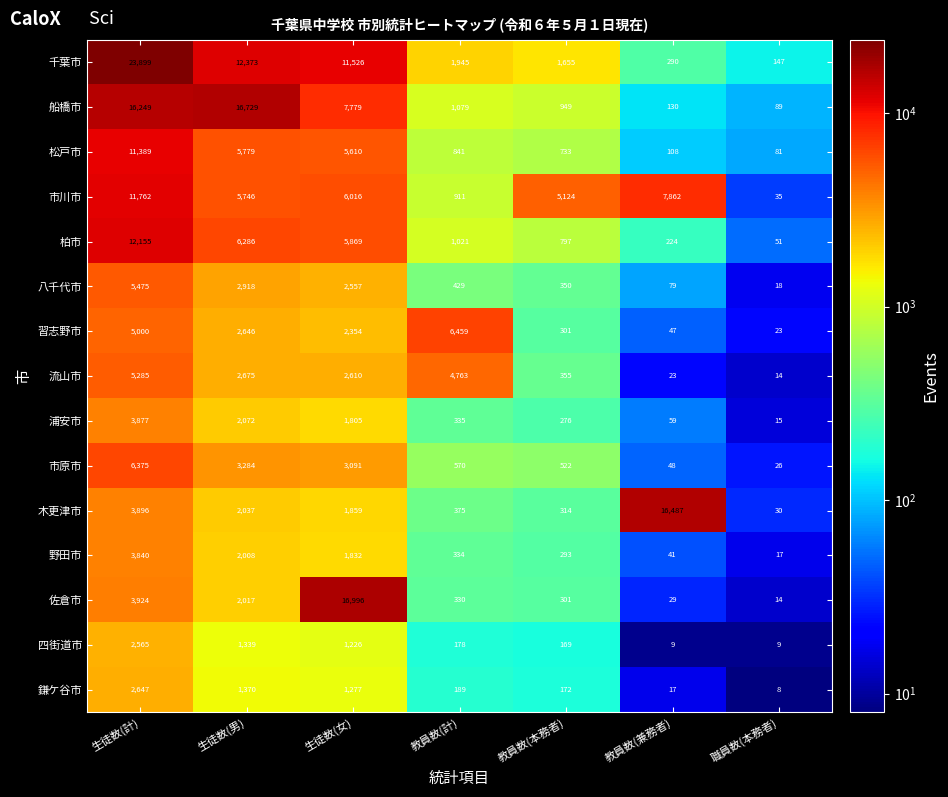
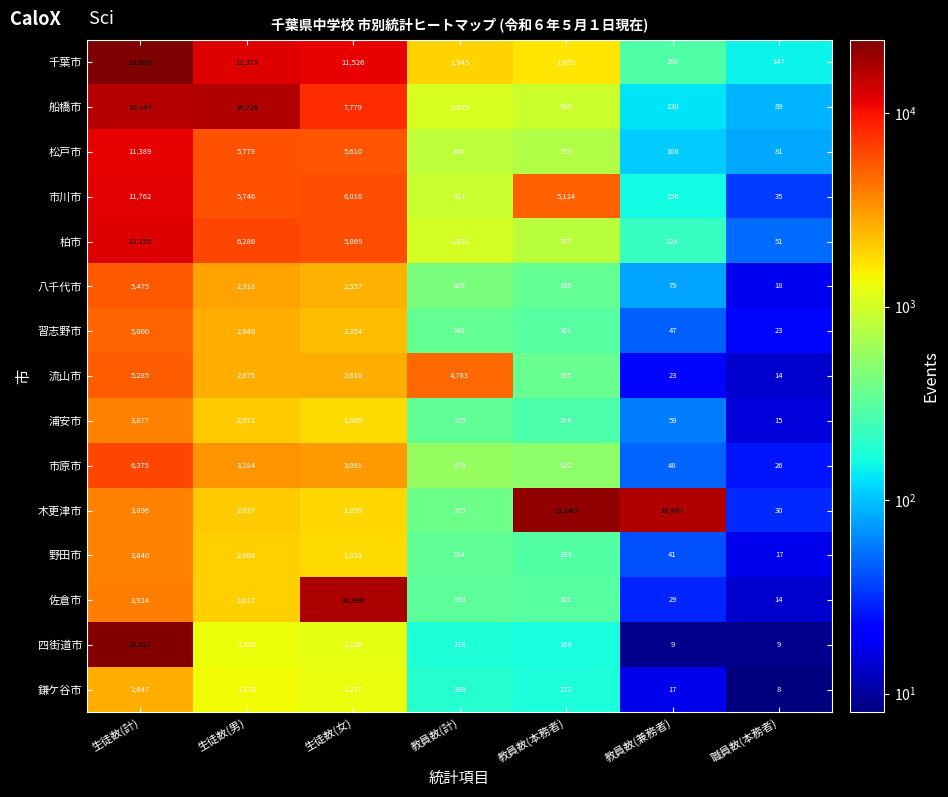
  {
    "千葉市": {
      "生徒数(計)": "23,899",
      "生徒数(男)": "12,373",
      "生徒数(女)": "11,526",
      "教員数(計)": "1,945",
      "教員数(本務者)": "1,655",
      "教員数(兼務者)": "290",
      "職員数(本務者)": "147"
    },
    "船橋市": {
      "生徒数(計)": "16,249",
      "生徒数(男)": "16,729",
      "生徒数(女)": "7,779",
      "教員数(計)": "1,079",
      "教員数(本務者)": "949",
      "教員数(兼務者)": "130",
      "職員数(本務者)": "89"
    },
    "松戸市": {
      "生徒数(計)": "11,389",
      "生徒数(男)": "5,779",
      "生徒数(女)": "5,610",
      "教員数(計)": "841",
      "教員数(本務者)": "733",
      "教員数(兼務者)": "108",
      "職員数(本務者)": "81"
    },
    "市川市": {
      "生徒数(計)": "11,762",
      "生徒数(男)": "5,746",
      "生徒数(女)": "6,016",
      "教員数(計)": "911",
      "教員数(本務者)": "5,124",
-     "教員数(兼務者)": "7,862",
+     "教員数(兼務者)": "156",
      "職員数(本務者)": "35"
    },
    "柏市": {
      "生徒数(計)": "12,155",
      "生徒数(男)": "6,286",
      "生徒数(女)": "5,869",
      "教員数(計)": "1,021",
      "教員数(本務者)": "797",
      "教員数(兼務者)": "224",
      "職員数(本務者)": "51"
    },
    "八千代市": {
      "生徒数(計)": "5,475",
      "生徒数(男)": "2,918",
      "生徒数(女)": "2,557",
      "教員数(計)": "429",
      "教員数(本務者)": "350",
      "教員数(兼務者)": "79",
      "職員数(本務者)": "18"
    },
    "習志野市": {
      "生徒数(計)": "5,000",
      "生徒数(男)": "2,646",
      "生徒数(女)": "2,354",
-     "教員数(計)": "6,459",
+     "教員数(計)": "348",
      "教員数(本務者)": "301",
      "教員数(兼務者)": "47",
      "職員数(本務者)": "23"
    },
    "流山市": {
      "生徒数(計)": "5,285",
      "生徒数(男)": "2,675",
      "生徒数(女)": "2,610",
      "教員数(計)": "4,763",
      "教員数(本務者)": "355",
      "教員数(兼務者)": "23",
      "職員数(本務者)": "14"
    },
    "浦安市": {
      "生徒数(計)": "3,877",
      "生徒数(男)": "2,072",
      "生徒数(女)": "1,805",
      "教員数(計)": "335",
      "教員数(本務者)": "276",
      "教員数(兼務者)": "59",
      "職員数(本務者)": "15"
    },
    "市原市": {
      "生徒数(計)": "6,375",
      "生徒数(男)": "3,284",
      "生徒数(女)": "3,091",
      "教員数(計)": "570",
      "教員数(本務者)": "522",
      "教員数(兼務者)": "48",
      "職員数(本務者)": "26"
    },
    "木更津市": {
      "生徒数(計)": "3,896",
      "生徒数(男)": "2,037",
      "生徒数(女)": "1,859",
      "教員数(計)": "375",
-     "教員数(本務者)": "314",
+     "教員数(本務者)": "21,043",
      "教員数(兼務者)": "16,487",
      "職員数(本務者)": "30"
    },
    "野田市": {
      "生徒数(計)": "3,840",
      "生徒数(男)": "2,008",
      "生徒数(女)": "1,832",
      "教員数(計)": "334",
      "教員数(本務者)": "293",
      "教員数(兼務者)": "41",
      "職員数(本務者)": "17"
    },
    "佐倉市": {
      "生徒数(計)": "3,924",
      "生徒数(男)": "2,017",
      "生徒数(女)": "16,996",
      "教員数(計)": "330",
      "教員数(本務者)": "301",
      "教員数(兼務者)": "29",
      "職員数(本務者)": "14"
    },
    "四街道市": {
-     "生徒数(計)": "2,565",
+     "生徒数(計)": "22,627",
      "生徒数(男)": "1,339",
      "生徒数(女)": "1,226",
      "教員数(計)": "178",
      "教員数(本務者)": "169",
      "教員数(兼務者)": "9",
      "職員数(本務者)": "9"
    },
    "鎌ケ谷市": {
      "生徒数(計)": "2,647",
      "生徒数(男)": "1,370",
      "生徒数(女)": "1,277",
      "教員数(計)": "189",
      "教員数(本務者)": "172",
      "教員数(兼務者)": "17",
      "職員数(本務者)": "8"
    }
  }
